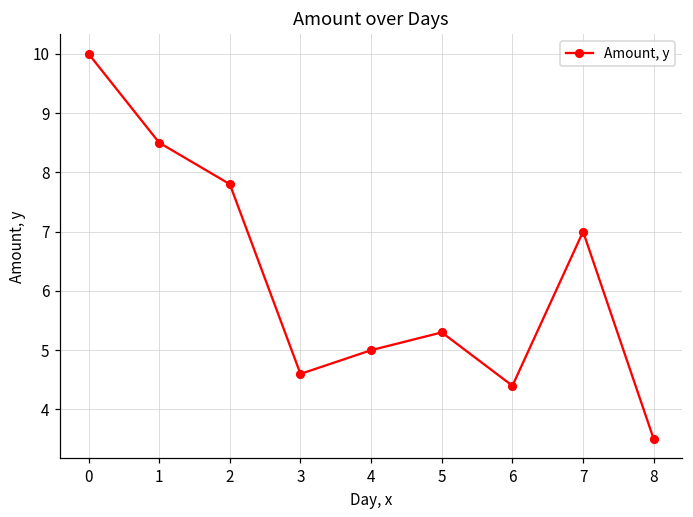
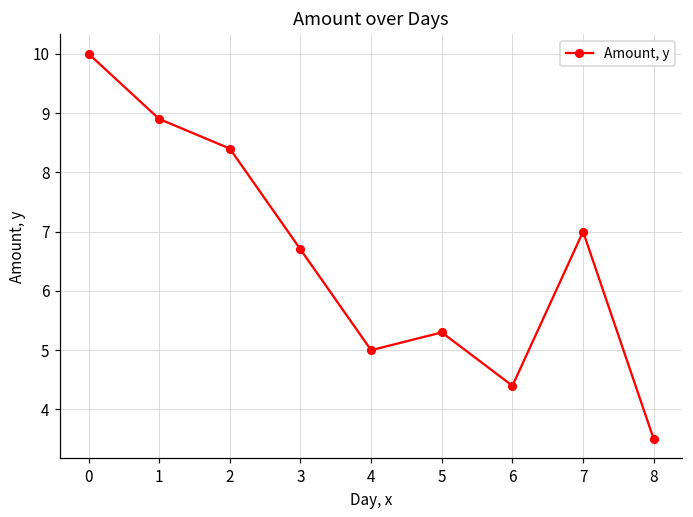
  {
    "0": 10.0,
-   "1": 8.5,
-   "2": 7.8,
-   "3": 4.6,
+   "1": 8.9,
+   "2": 8.4,
+   "3": 6.7,
    "4": 5.0,
    "5": 5.3,
    "6": 4.4,
    "7": 7.0,
    "8": 3.5
  }
